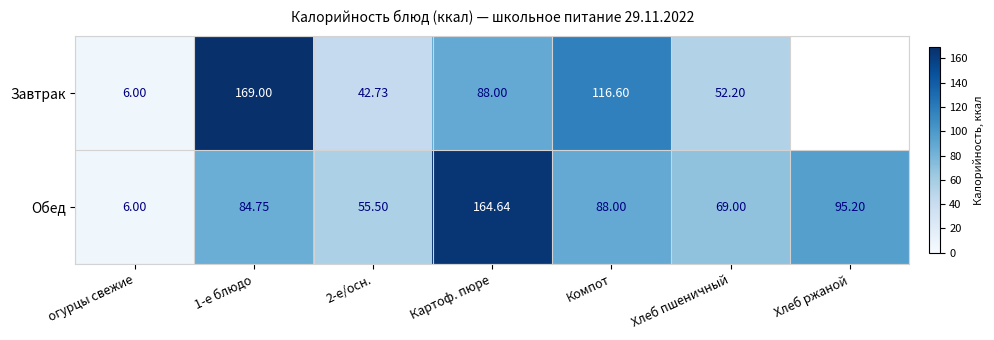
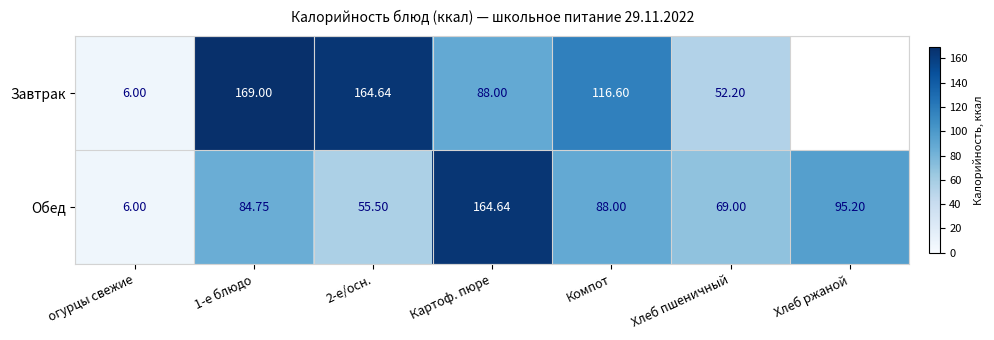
  {
    "Завтрак": {
      "огурцы свежие": 6.00,
      "1-е блюдо": 169.00,
-     "2-е/осн.": 42.73,
+     "2-е/осн.": 164.64,
      "Картоф. пюре": 88.00,
      "Компот": 116.60,
      "Хлеб пшеничный": 52.20
    },
    "Обед": {
      "огурцы свежие": 6.00,
      "1-е блюдо": 84.75,
      "2-е/осн.": 55.50,
      "Картоф. пюре": 164.64,
      "Компот": 88.00,
      "Хлеб пшеничный": 69.00,
      "Хлеб ржаной": 95.20
    }
  }
